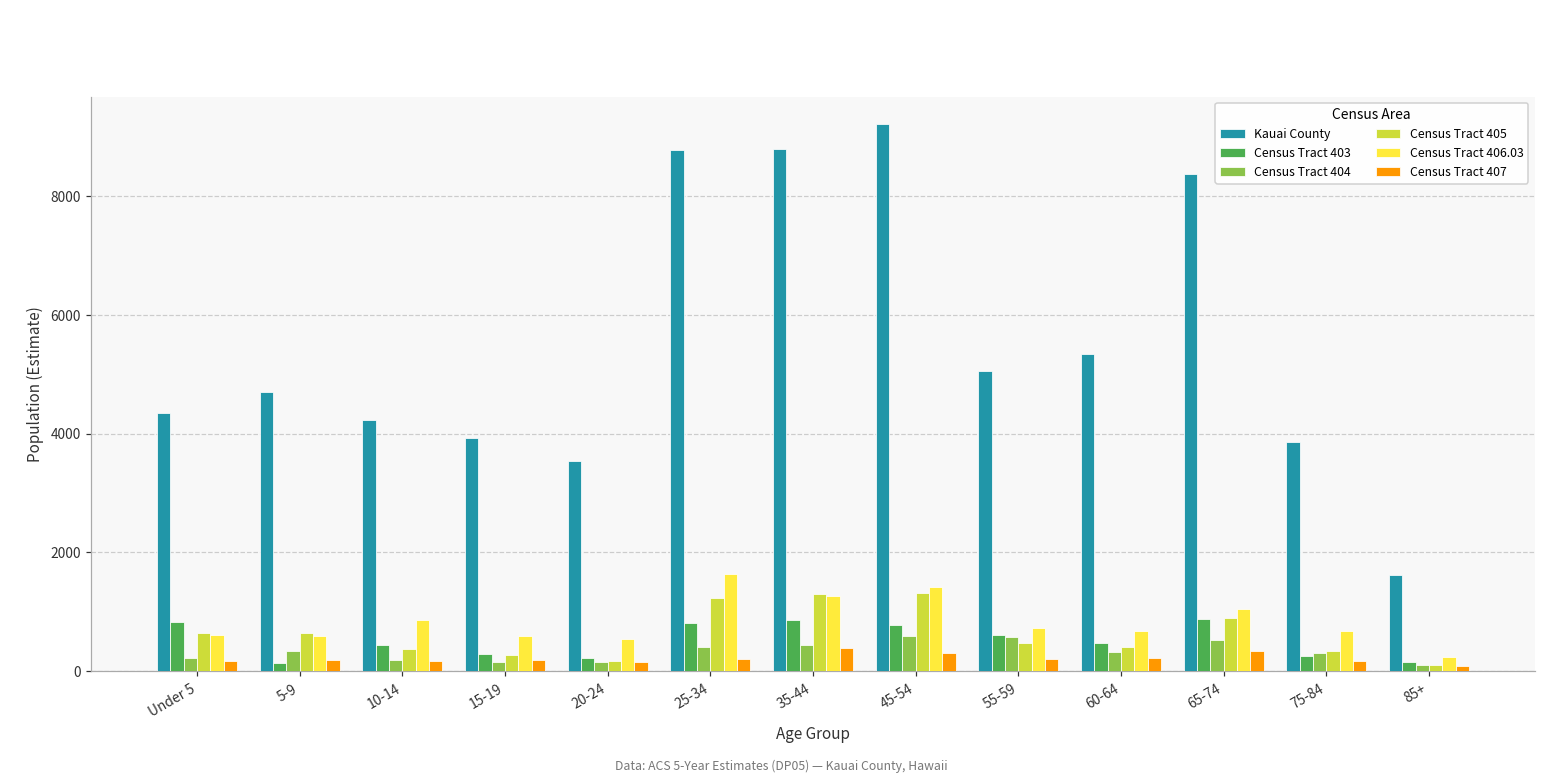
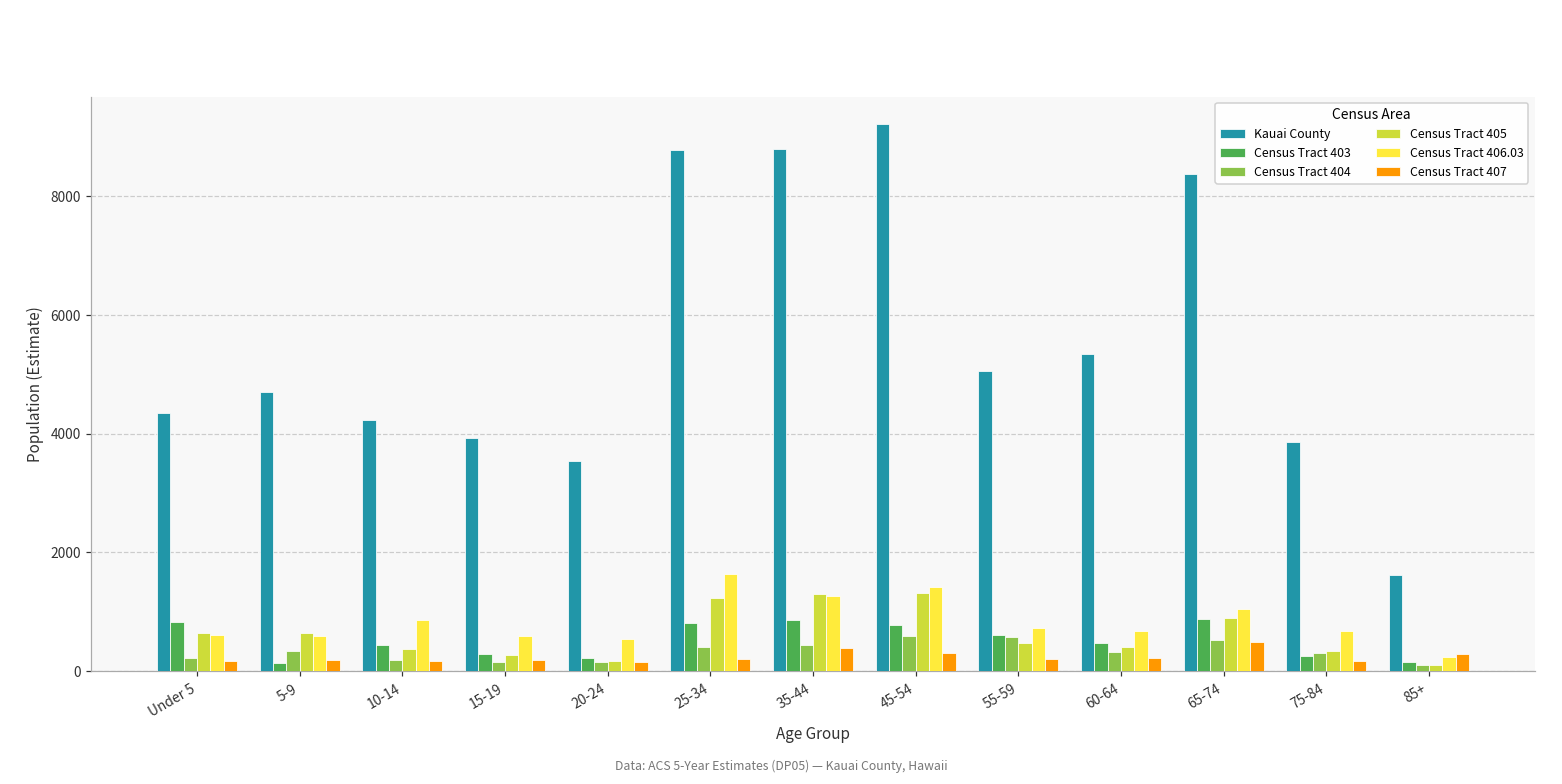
  {
    "Kauai County": {
      "Under 5": 4300,
      "5-9": 4700,
      "10-14": 4200,
      "15-19": 3900,
      "20-24": 3500,
      "25-34": 8800,
      "35-44": 8800,
      "45-54": 9200,
      "55-59": 5100,
      "60-64": 5400,
      "65-74": 8400,
      "75-84": 3900,
      "85+": 1600
    },
    "Census Tract 403": {
      "Under 5": 800,
      "5-9": 100,
      "10-14": 400,
      "15-19": 300,
      "20-24": 200,
      "25-34": 800,
      "35-44": 900,
      "45-54": 800,
      "55-59": 600,
      "60-64": 500,
      "65-74": 900,
      "75-84": 300,
      "85+": 200
    },
    "Census Tract 404": {
      "Under 5": 200,
      "5-9": 300,
      "10-14": 200,
      "15-19": 200,
      "20-24": 100,
      "25-34": 400,
      "35-44": 400,
      "45-54": 600,
      "55-59": 600,
      "60-64": 300,
      "65-74": 500,
      "75-84": 300,
      "85+": 100
    },
    "Census Tract 407": {
      "Under 5": 200,
      "5-9": 200,
      "10-14": 200,
      "15-19": 200,
      "20-24": 200,
      "25-34": 200,
      "35-44": 400,
      "45-54": 300,
      "55-59": 200,
      "60-64": 200,
-     "65-74": 300,
+     "65-74": 500,
      "75-84": 200,
-     "85+": 100
+     "85+": 300
    }
  }
